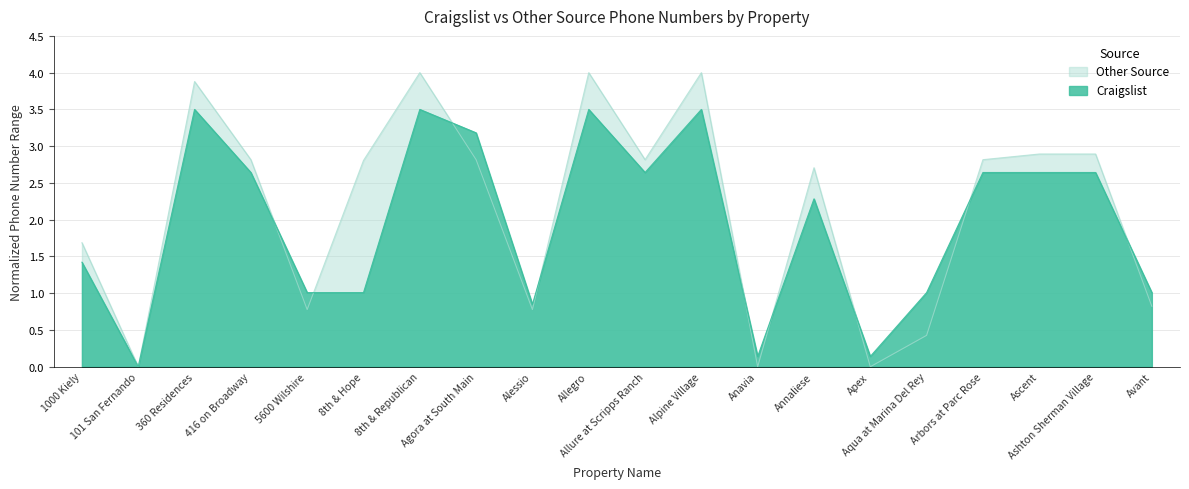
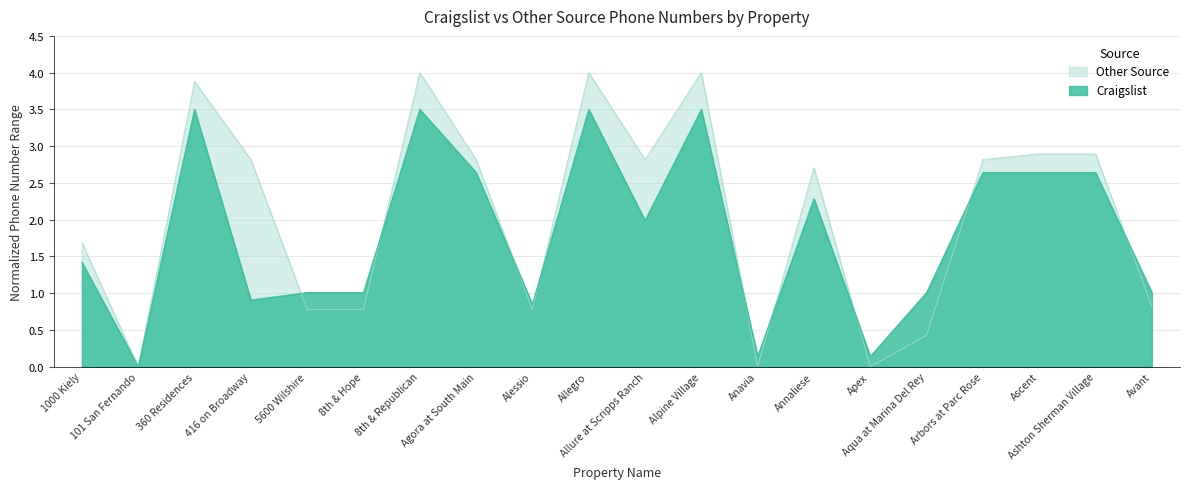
  {
    "Other Source": {
      "1000 Kiely": 1.7,
      "360 Residences": 3.9,
      "416 on Broadway": 2.8,
      "5600 Wilshire": 0.8,
-     "8th & Hope": 2.8,
+     "8th & Hope": 0.8,
      "8th & Republican": 4.0,
      "Agora at South Main": 2.8,
      "Alessio": 0.8,
      "Allegro": 4.0,
      "Allure at Scripps Ranch": 2.8,
      "Alpine Village": 4.0,
      "Anavia": 0.0,
      "Annaliese": 2.7,
      "Apex": 0.0,
      "Aqua at Marina Del Rey": 0.4,
      "Arbors at Parc Rose": 2.8,
      "Ascent": 2.9,
      "Ashton Sherman Village": 2.9,
      "Avant": 0.8
    },
    "Craigslist": {
      "1000 Kiely": 1.4,
      "360 Residences": 3.5,
-     "416 on Broadway": 2.6,
+     "416 on Broadway": 0.9,
      "5600 Wilshire": 1.0,
      "8th & Hope": 1.0,
      "8th & Republican": 3.5,
-     "Agora at South Main": 3.2,
+     "Agora at South Main": 2.6,
      "Alessio": 0.8,
      "Allegro": 3.5,
-     "Allure at Scripps Ranch": 2.6,
+     "Allure at Scripps Ranch": 2.0,
      "Alpine Village": 3.5,
      "Anavia": 0.1,
      "Annaliese": 2.3,
      "Apex": 0.1,
      "Aqua at Marina Del Rey": 1.0,
      "Arbors at Parc Rose": 2.6,
      "Ascent": 2.6,
      "Ashton Sherman Village": 2.6,
      "Avant": 1.0
    }
  }
